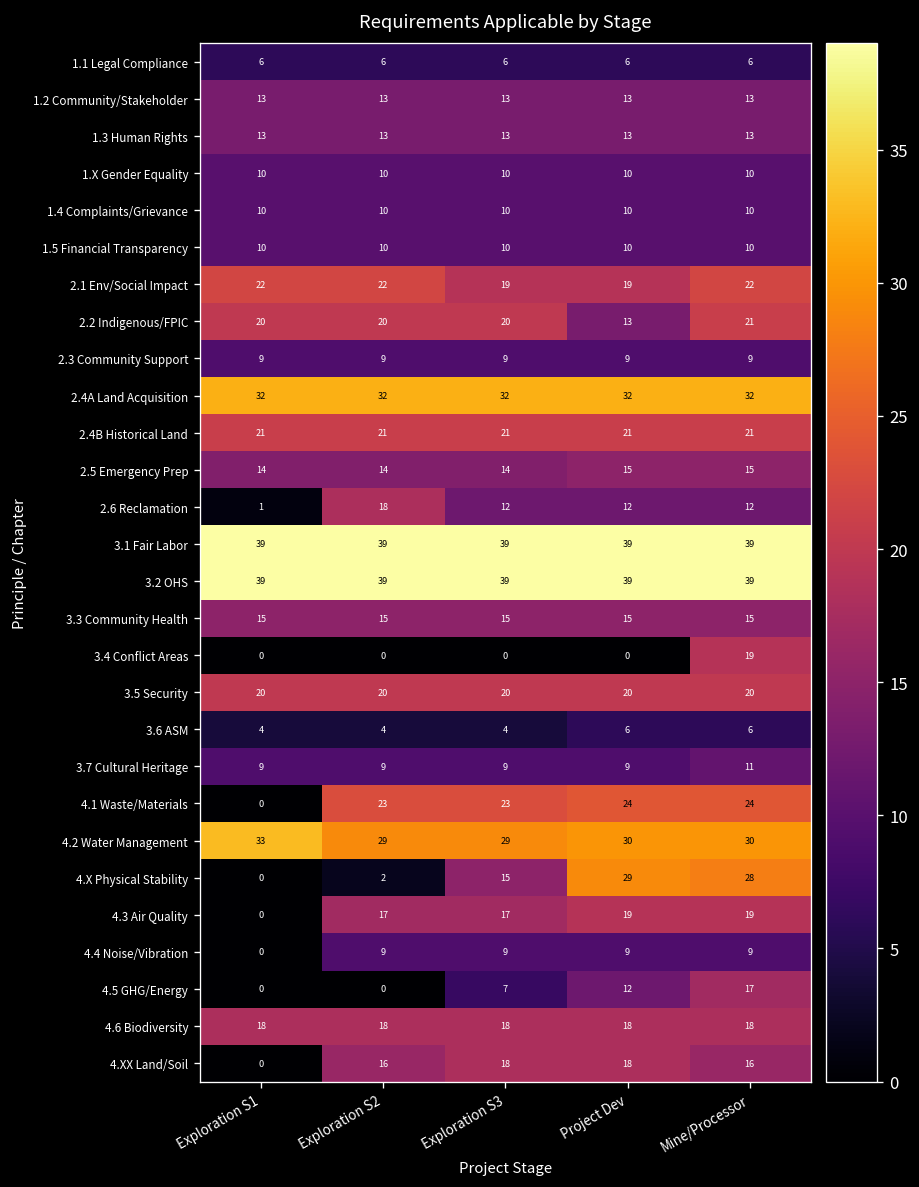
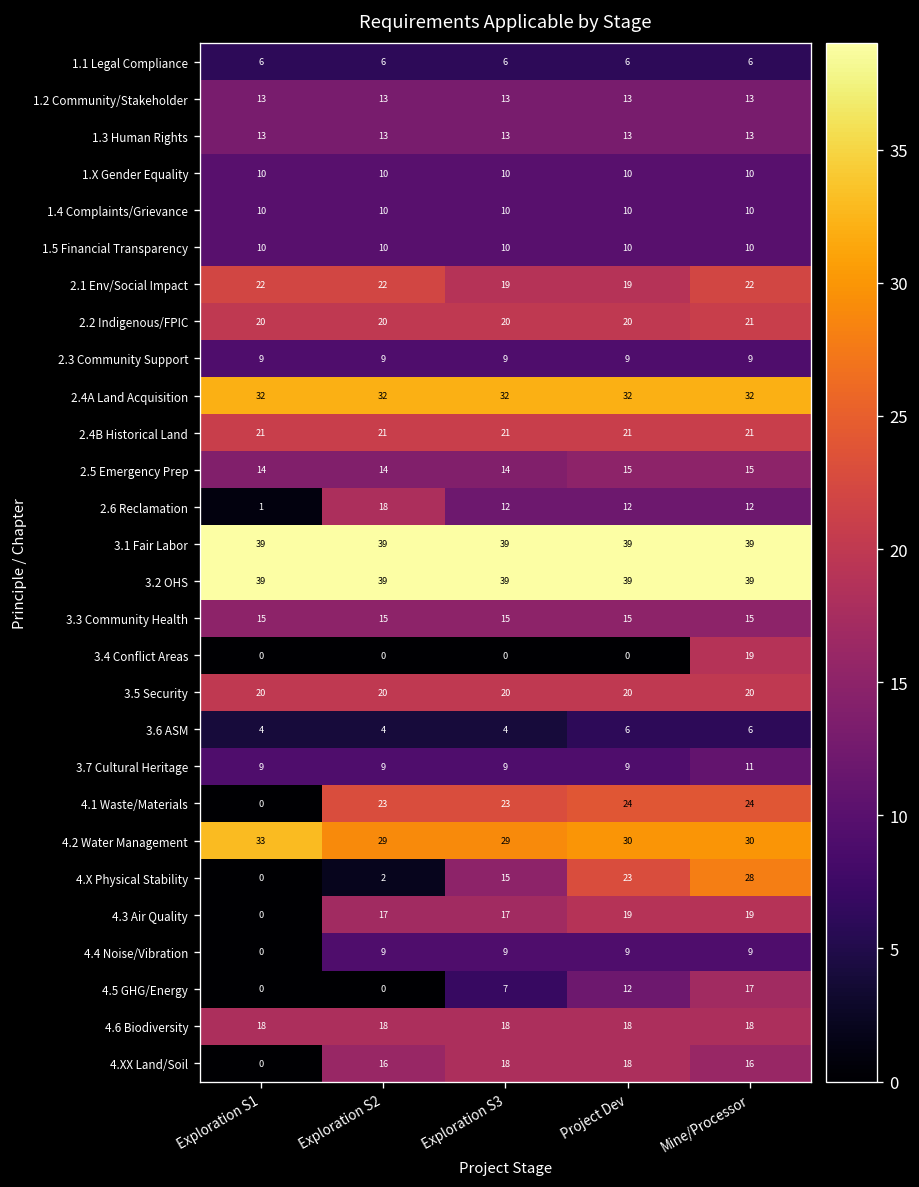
  {
    "1.1 Legal Compliance": {
      "Exploration S1": 6,
      "Exploration S2": 6,
      "Exploration S3": 6,
      "Project Dev": 6,
      "Mine/Processor": 6
    },
    "1.2 Community/Stakeholder": {
      "Exploration S1": 13,
      "Exploration S2": 13,
      "Exploration S3": 13,
      "Project Dev": 13,
      "Mine/Processor": 13
    },
    "1.3 Human Rights": {
      "Exploration S1": 13,
      "Exploration S2": 13,
      "Exploration S3": 13,
      "Project Dev": 13,
      "Mine/Processor": 13
    },
    "1.X Gender Equality": {
      "Exploration S1": 10,
      "Exploration S2": 10,
      "Exploration S3": 10,
      "Project Dev": 10,
      "Mine/Processor": 10
    },
    "1.4 Complaints/Grievance": {
      "Exploration S1": 10,
      "Exploration S2": 10,
      "Exploration S3": 10,
      "Project Dev": 10,
      "Mine/Processor": 10
    },
    "1.5 Financial Transparency": {
      "Exploration S1": 10,
      "Exploration S2": 10,
      "Exploration S3": 10,
      "Project Dev": 10,
      "Mine/Processor": 10
    },
    "2.1 Env/Social Impact": {
      "Exploration S1": 22,
      "Exploration S2": 22,
      "Exploration S3": 19,
      "Project Dev": 19,
      "Mine/Processor": 22
    },
    "2.2 Indigenous/FPIC": {
      "Exploration S1": 20,
      "Exploration S2": 20,
      "Exploration S3": 20,
-     "Project Dev": 13,
+     "Project Dev": 20,
      "Mine/Processor": 21
    },
    "2.3 Community Support": {
      "Exploration S1": 9,
      "Exploration S2": 9,
      "Exploration S3": 9,
      "Project Dev": 9,
      "Mine/Processor": 9
    },
    "2.4A Land Acquisition": {
      "Exploration S1": 32,
      "Exploration S2": 32,
      "Exploration S3": 32,
      "Project Dev": 32,
      "Mine/Processor": 32
    },
    "2.4B Historical Land": {
      "Exploration S1": 21,
      "Exploration S2": 21,
      "Exploration S3": 21,
      "Project Dev": 21,
      "Mine/Processor": 21
    },
    "2.5 Emergency Prep": {
      "Exploration S1": 14,
      "Exploration S2": 14,
      "Exploration S3": 14,
      "Project Dev": 15,
      "Mine/Processor": 15
    },
    "2.6 Reclamation": {
      "Exploration S1": 1,
      "Exploration S2": 18,
      "Exploration S3": 12,
      "Project Dev": 12,
      "Mine/Processor": 12
    },
    "3.1 Fair Labor": {
      "Exploration S1": 39,
      "Exploration S2": 39,
      "Exploration S3": 39,
      "Project Dev": 39,
      "Mine/Processor": 39
    },
    "3.2 OHS": {
      "Exploration S1": 39,
      "Exploration S2": 39,
      "Exploration S3": 39,
      "Project Dev": 39,
      "Mine/Processor": 39
    },
    "3.3 Community Health": {
      "Exploration S1": 15,
      "Exploration S2": 15,
      "Exploration S3": 15,
      "Project Dev": 15,
      "Mine/Processor": 15
    },
    "3.4 Conflict Areas": {
      "Exploration S1": 0,
      "Exploration S2": 0,
      "Exploration S3": 0,
      "Project Dev": 0,
      "Mine/Processor": 19
    },
    "3.5 Security": {
      "Exploration S1": 20,
      "Exploration S2": 20,
      "Exploration S3": 20,
      "Project Dev": 20,
      "Mine/Processor": 20
    },
    "3.6 ASM": {
      "Exploration S1": 4,
      "Exploration S2": 4,
      "Exploration S3": 4,
      "Project Dev": 6,
      "Mine/Processor": 6
    },
    "3.7 Cultural Heritage": {
      "Exploration S1": 9,
      "Exploration S2": 9,
      "Exploration S3": 9,
      "Project Dev": 9,
      "Mine/Processor": 11
    },
    "4.1 Waste/Materials": {
      "Exploration S1": 0,
      "Exploration S2": 23,
      "Exploration S3": 23,
      "Project Dev": 24,
      "Mine/Processor": 24
    },
    "4.2 Water Management": {
      "Exploration S1": 33,
      "Exploration S2": 29,
      "Exploration S3": 29,
      "Project Dev": 30,
      "Mine/Processor": 30
    },
    "4.X Physical Stability": {
      "Exploration S1": 0,
      "Exploration S2": 2,
      "Exploration S3": 15,
-     "Project Dev": 29,
+     "Project Dev": 23,
      "Mine/Processor": 28
    },
    "4.3 Air Quality": {
      "Exploration S1": 0,
      "Exploration S2": 17,
      "Exploration S3": 17,
      "Project Dev": 19,
      "Mine/Processor": 19
    },
    "4.4 Noise/Vibration": {
      "Exploration S1": 0,
      "Exploration S2": 9,
      "Exploration S3": 9,
      "Project Dev": 9,
      "Mine/Processor": 9
    },
    "4.5 GHG/Energy": {
      "Exploration S1": 0,
      "Exploration S2": 0,
      "Exploration S3": 7,
      "Project Dev": 12,
      "Mine/Processor": 17
    },
    "4.6 Biodiversity": {
      "Exploration S1": 18,
      "Exploration S2": 18,
      "Exploration S3": 18,
      "Project Dev": 18,
      "Mine/Processor": 18
    },
    "4.XX Land/Soil": {
      "Exploration S1": 0,
      "Exploration S2": 16,
      "Exploration S3": 18,
      "Project Dev": 18,
      "Mine/Processor": 16
    }
  }
